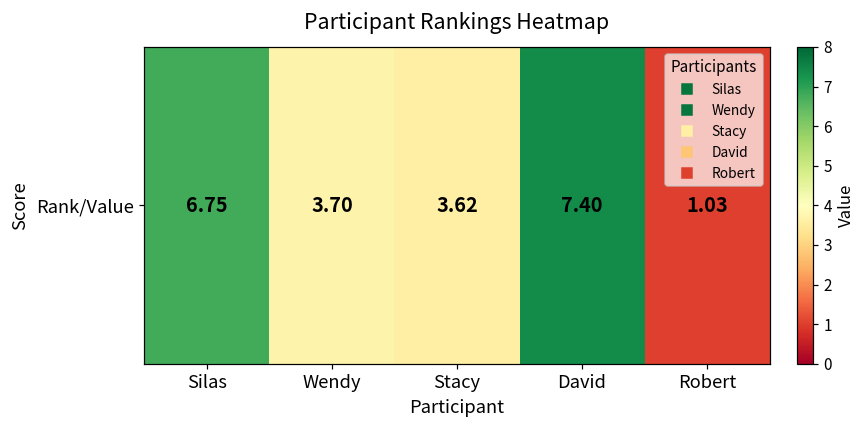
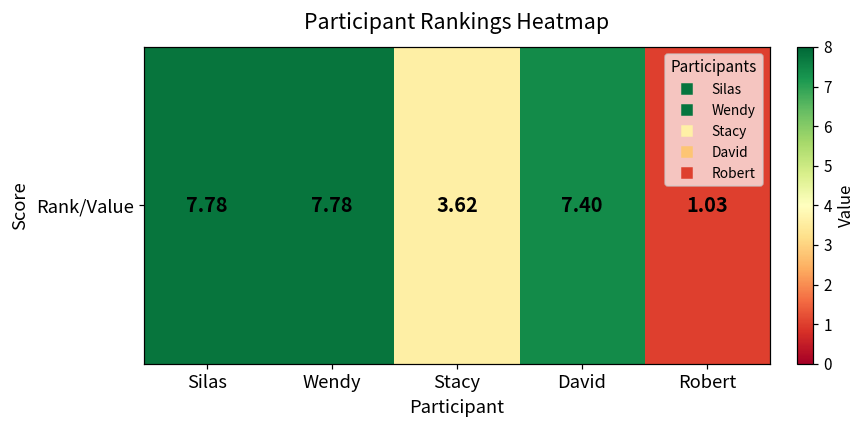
  {
    "Rank/Value": {
-     "Silas": 6.75,
-     "Wendy": 3.70,
+     "Silas": 7.78,
+     "Wendy": 7.78,
      "Stacy": 3.62,
      "David": 7.40,
      "Robert": 1.03
    }
  }
